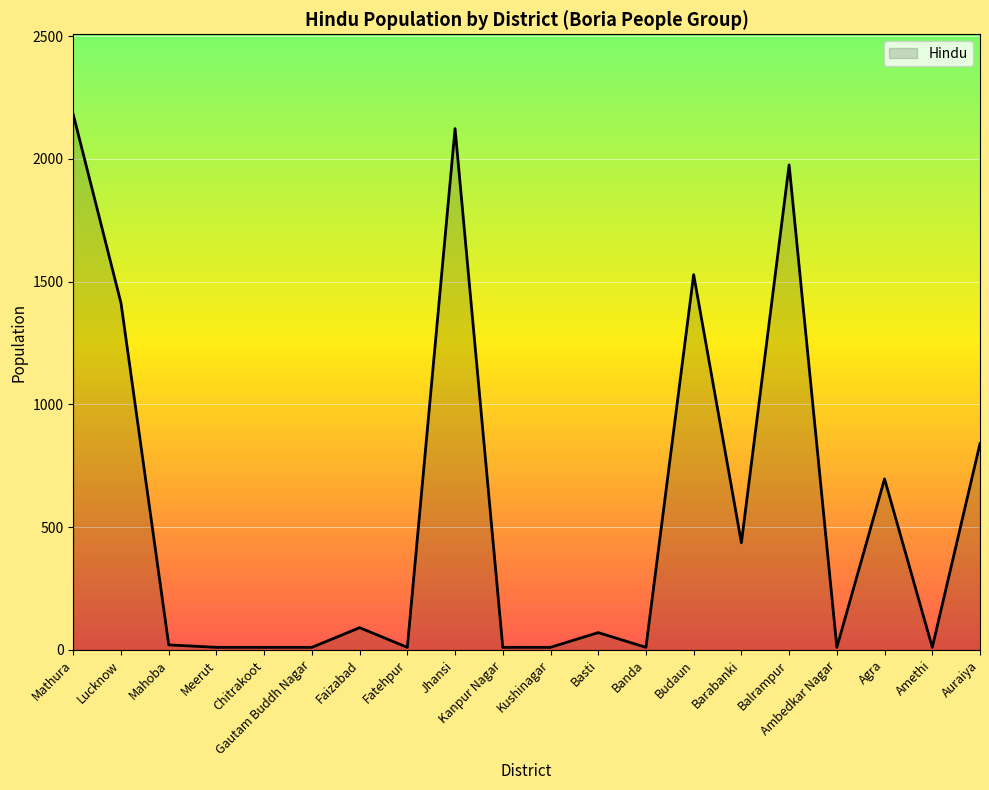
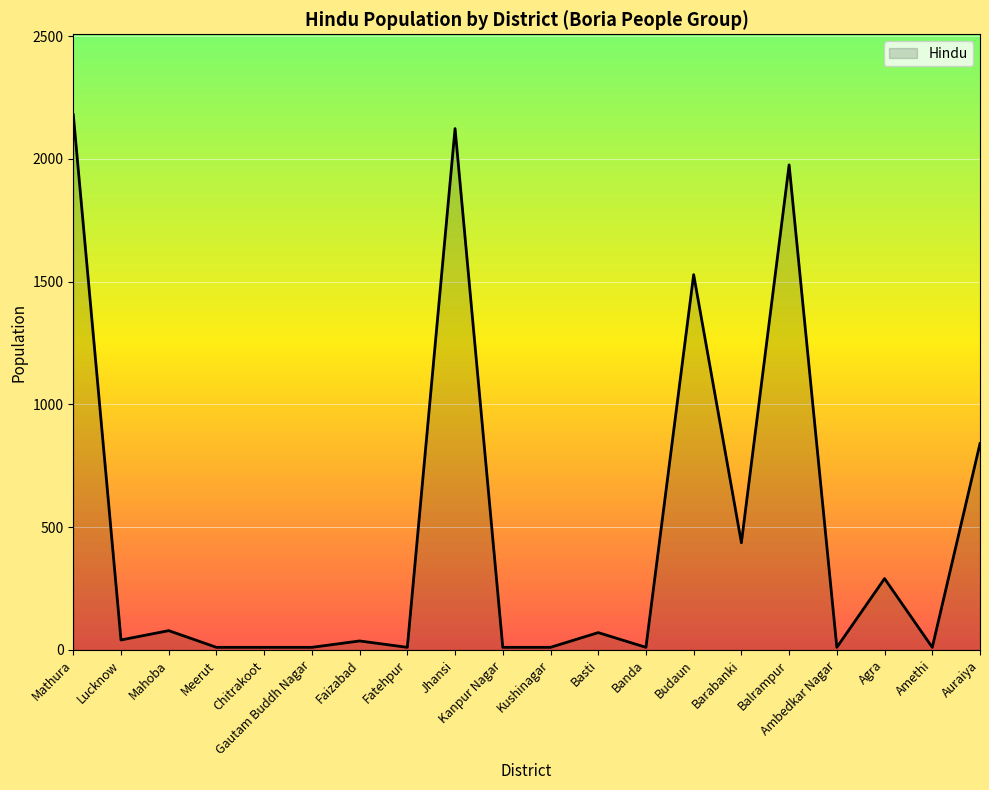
  {
    "Mathura": 2180,
-   "Lucknow": 1410,
-   "Mahoba": 20,
+   "Lucknow": 40,
+   "Mahoba": 80,
    "Meerut": 10,
    "Chitrakoot": 10,
    "Gautam Buddh Nagar": 10,
-   "Faizabad": 90,
+   "Faizabad": 40,
    "Fatehpur": 10,
    "Jhansi": 2120,
    "Kanpur Nagar": 10,
    "Kushinagar": 10,
    "Basti": 70,
    "Banda": 10,
    "Budaun": 1530,
    "Barabanki": 440,
    "Balrampur": 1980,
    "Ambedkar Nagar": 10,
-   "Agra": 700,
+   "Agra": 290,
    "Amethi": 10,
    "Auraiya": 840
  }
